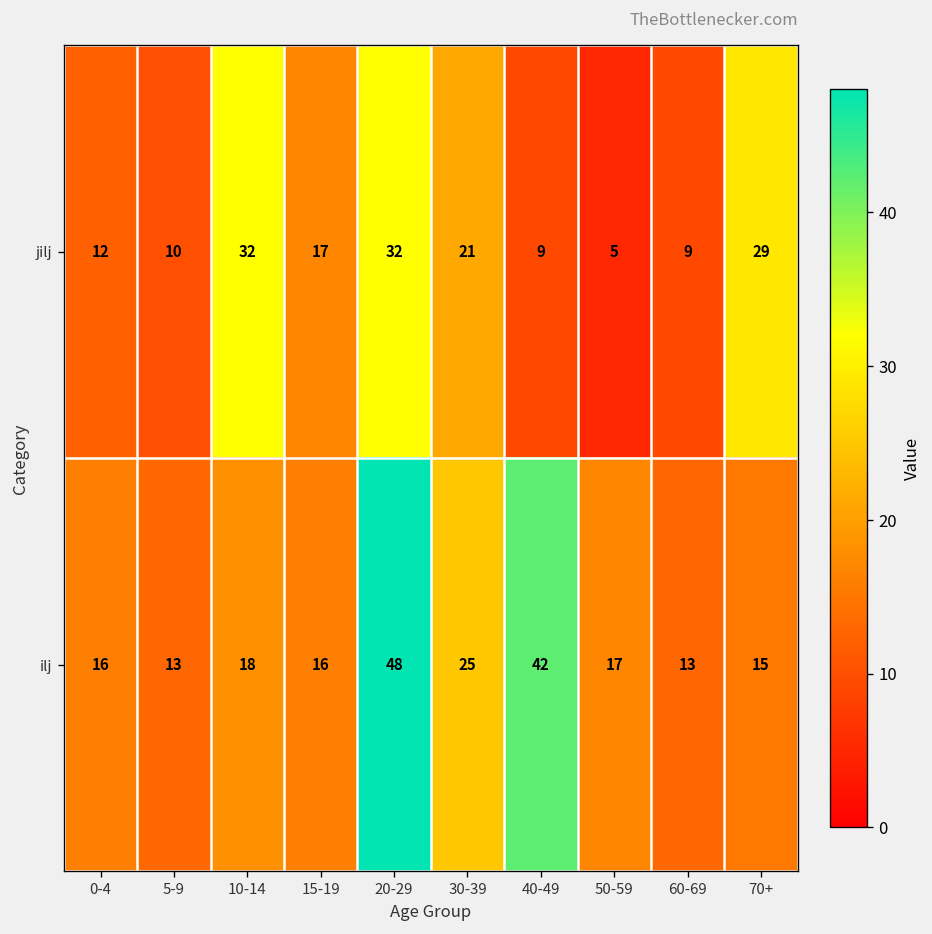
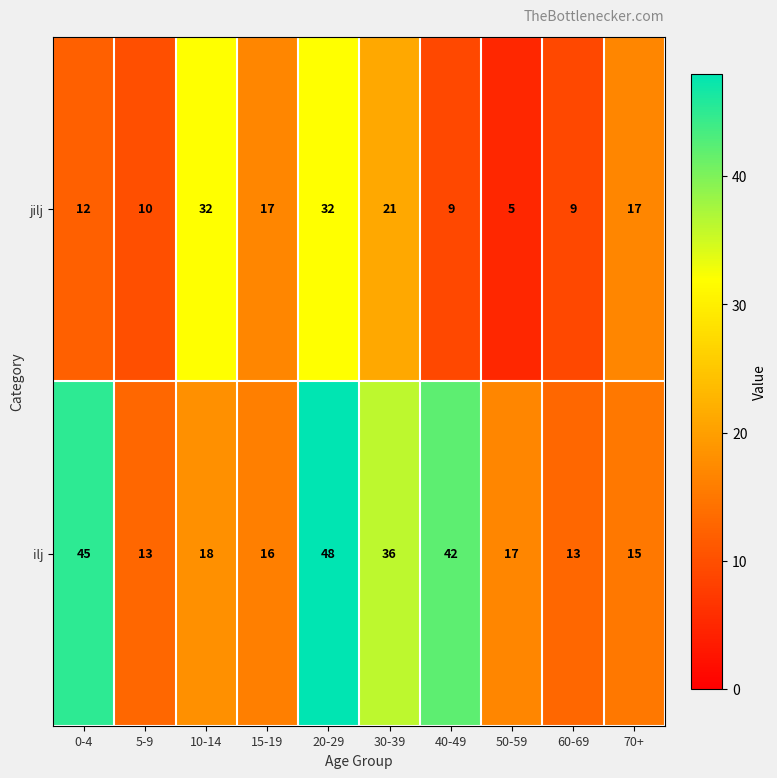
  {
    "jilj": {
      "0-4": 12,
      "5-9": 10,
      "10-14": 32,
      "15-19": 17,
      "20-29": 32,
      "30-39": 21,
      "40-49": 9,
      "50-59": 5,
      "60-69": 9,
-     "70+": 29
+     "70+": 17
    },
    "ilj": {
-     "0-4": 16,
+     "0-4": 45,
      "5-9": 13,
      "10-14": 18,
      "15-19": 16,
      "20-29": 48,
-     "30-39": 25,
+     "30-39": 36,
      "40-49": 42,
      "50-59": 17,
      "60-69": 13,
      "70+": 15
    }
  }
